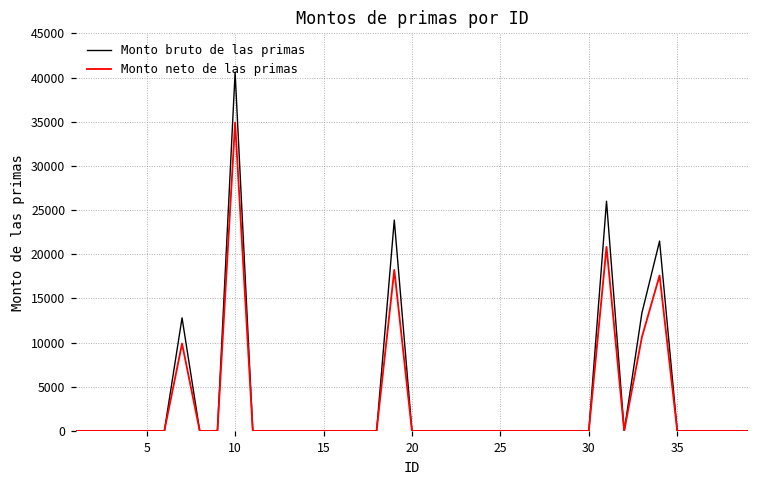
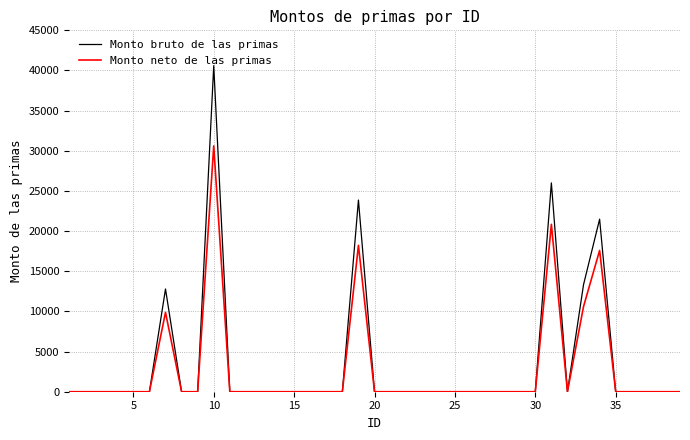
  {
    "Monto bruto de las primas": {
      "10": 41000
    },
    "Monto neto de las primas": {
-     "10": 35000
+     "10": 31000
    }
  }
